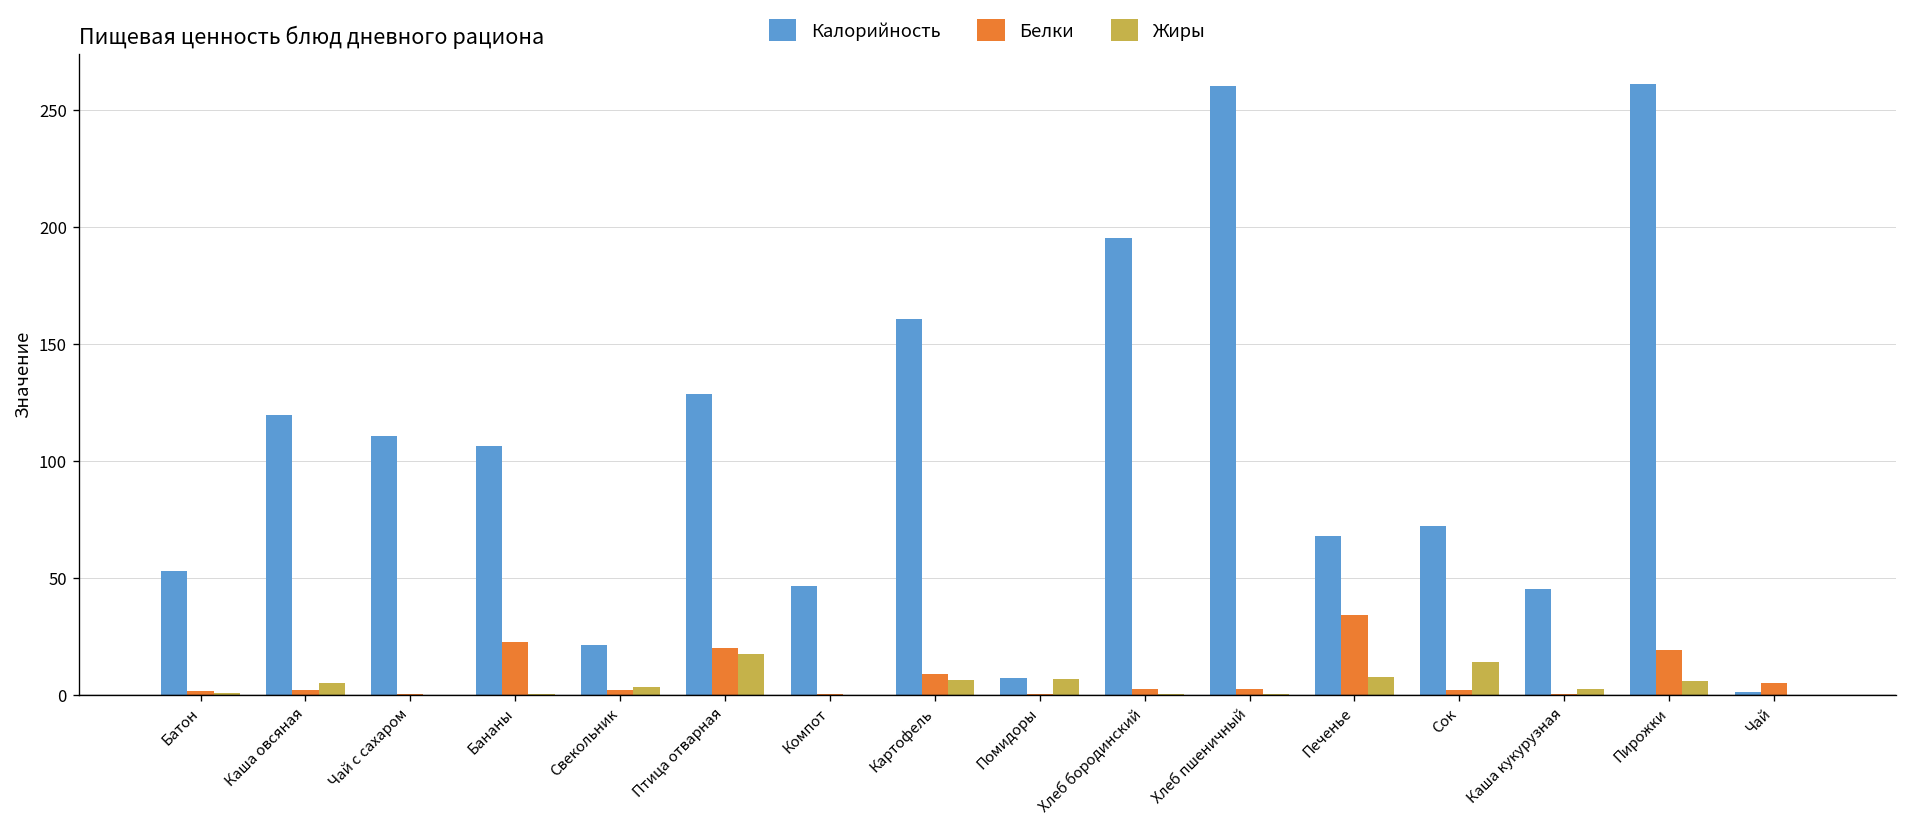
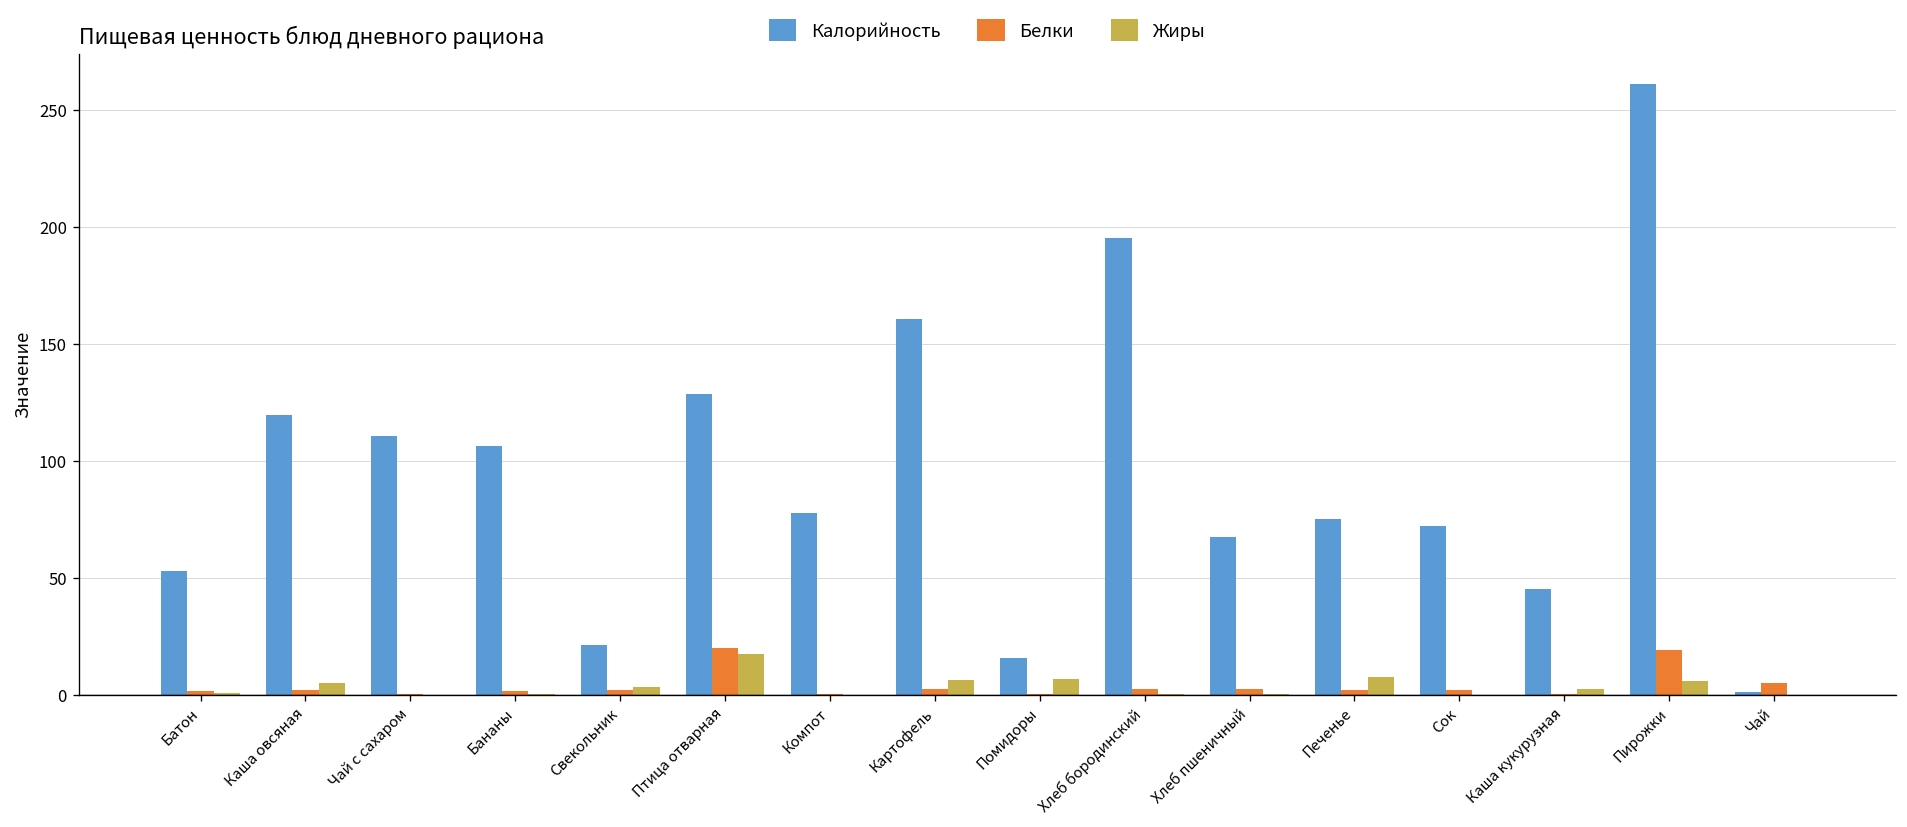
  {
    "Калорийность": {
      "Батон": 53,
      "Каша овсяная": 120,
      "Чай с сахаром": 110,
      "Бананы": 106,
      "Свекольник": 21,
      "Птица отварная": 129,
-     "Компот": 46,
+     "Компот": 78,
      "Картофель": 161,
-     "Помидоры": 7,
+     "Помидоры": 16,
      "Хлеб бородинский": 195,
-     "Хлеб пшеничный": 260,
-     "Печенье": 68,
+     "Хлеб пшеничный": 68,
+     "Печенье": 75,
      "Сок": 72,
      "Каша кукурузная": 45,
      "Пирожки": 261
    },
    "Белки": {
      "Батон": 2,
      "Каша овсяная": 2,
-     "Бананы": 23,
+     "Бананы": 1,
      "Свекольник": 2,
      "Птица отварная": 20,
-     "Картофель": 9,
+     "Картофель": 3,
      "Хлеб бородинский": 2,
      "Хлеб пшеничный": 2,
-     "Печенье": 34,
+     "Печенье": 2,
      "Сок": 2,
      "Пирожки": 19,
      "Чай": 5
    },
    "Жиры": {
      "Каша овсяная": 5,
      "Чай с сахаром": 0,
      "Свекольник": 3,
      "Птица отварная": 17,
      "Картофель": 6,
      "Помидоры": 6,
      "Печенье": 7,
-     "Сок": 14,
+     "Сок": 0,
      "Каша кукурузная": 3,
      "Пирожки": 6,
      "Чай": 0
    }
  }
